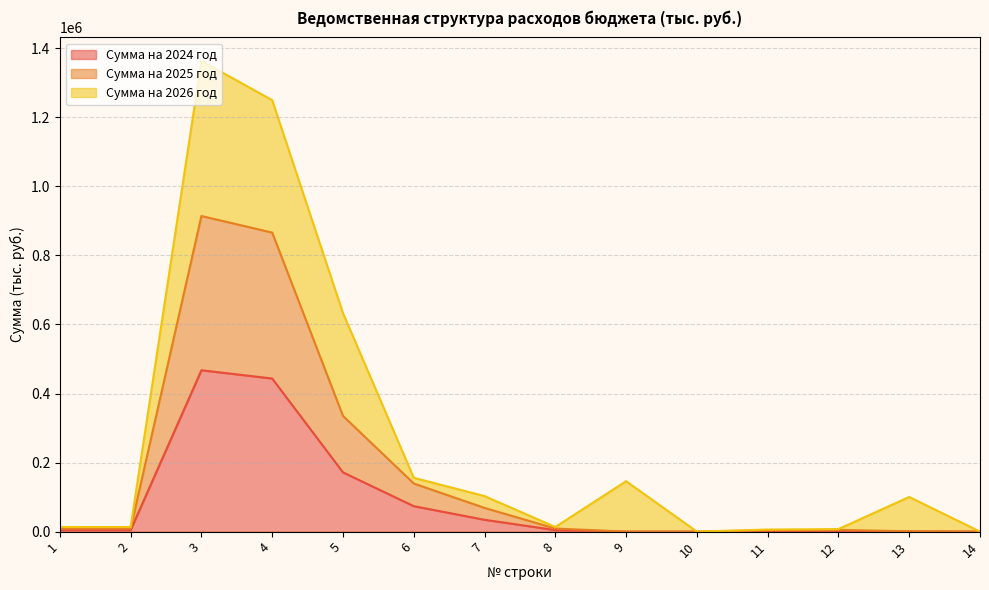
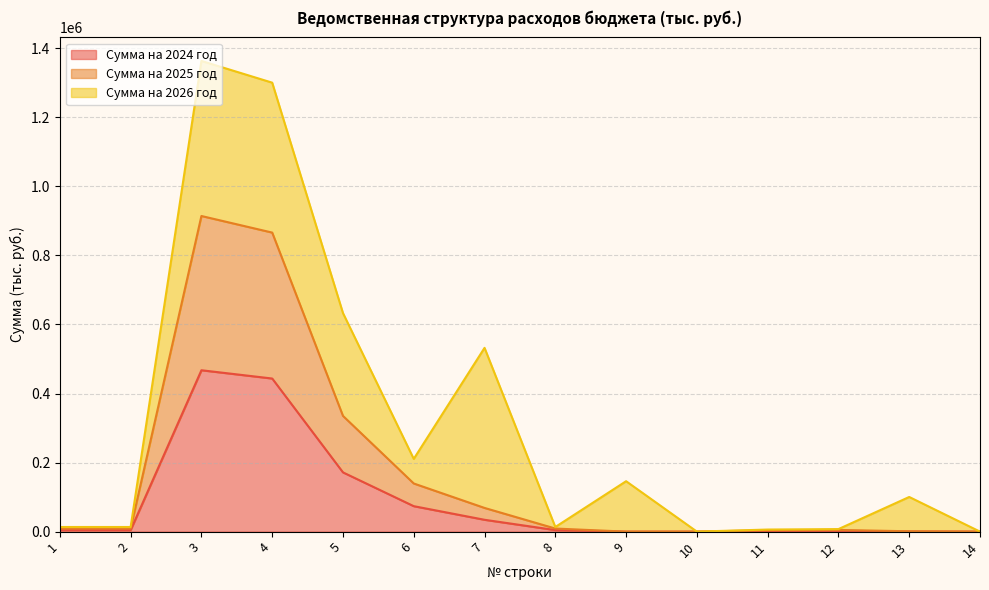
  {
    "Сумма на 2026 год": {
-     "4": 380000,
+     "4": 430000,
      "5": 300000,
-     "6": 20000,
-     "7": 30000,
+     "6": 70000,
+     "7": 460000,
      "9": 150000,
      "13": 100000
    }
  }
